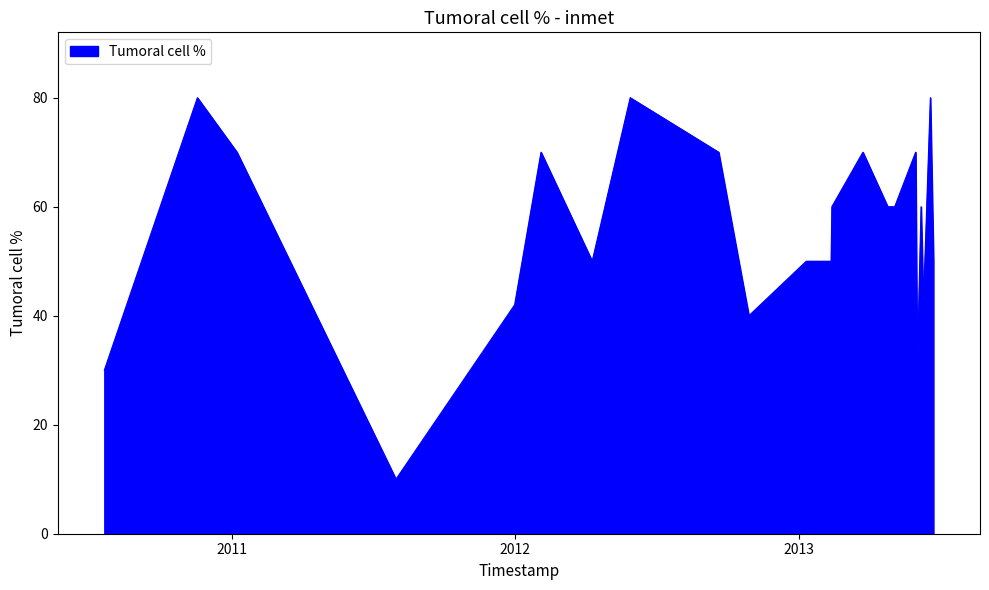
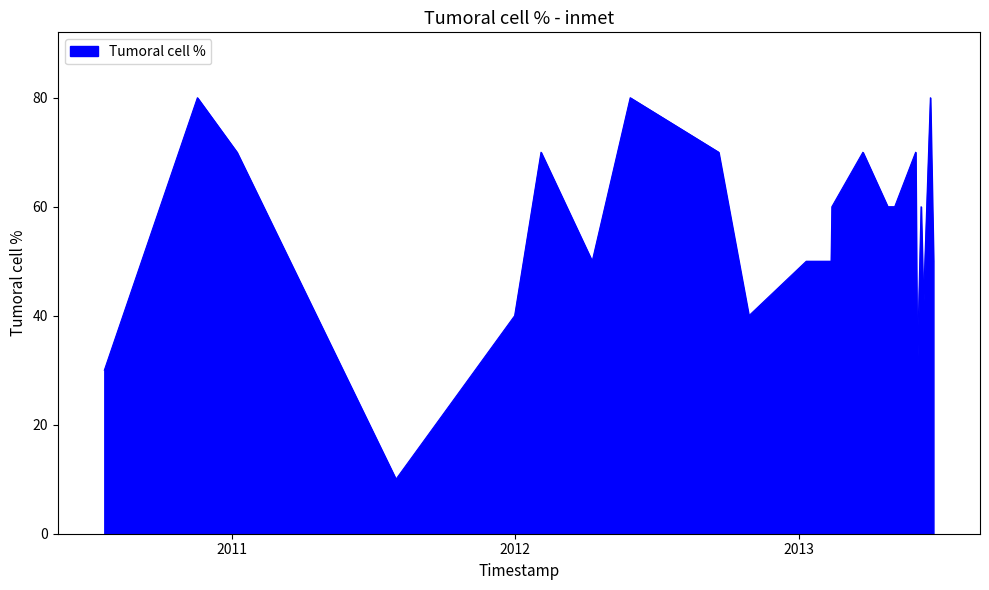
  {
-   "2012": 42
+   "2012": 40
  }
